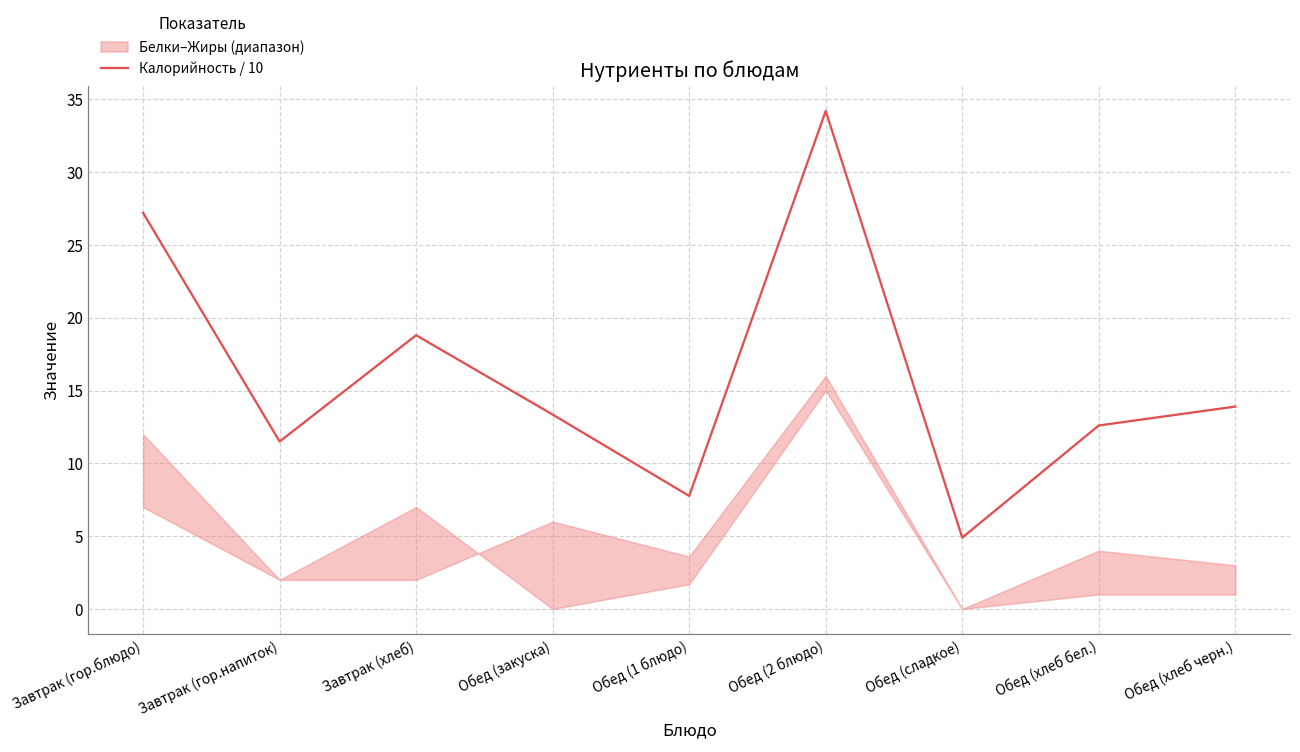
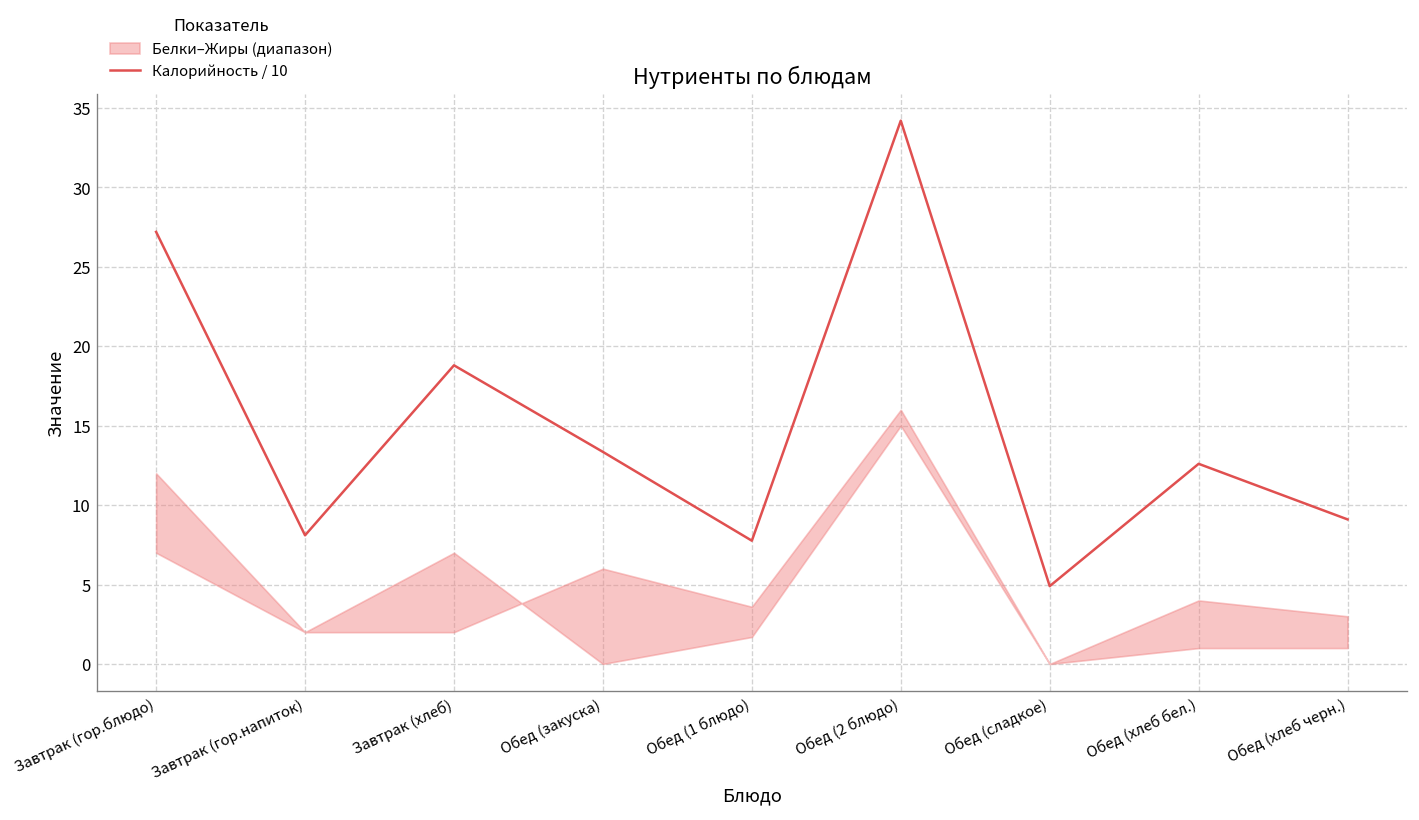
  {
    "Калорийность / 10": {
      "Завтрак (гор.блюдо)": 27.2,
-     "Завтрак (гор.напиток)": 11.5,
+     "Завтрак (гор.напиток)": 8.1,
      "Завтрак (хлеб)": 18.8,
      "Обед (закуска)": 13.4,
      "Обед (1 блюдо)": 7.8,
      "Обед (2 блюдо)": 34.2,
      "Обед (сладкое)": 4.9,
      "Обед (хлеб бел.)": 12.6,
-     "Обед (хлеб черн.)": 13.9
+     "Обед (хлеб черн.)": 9.1
    }
  }
